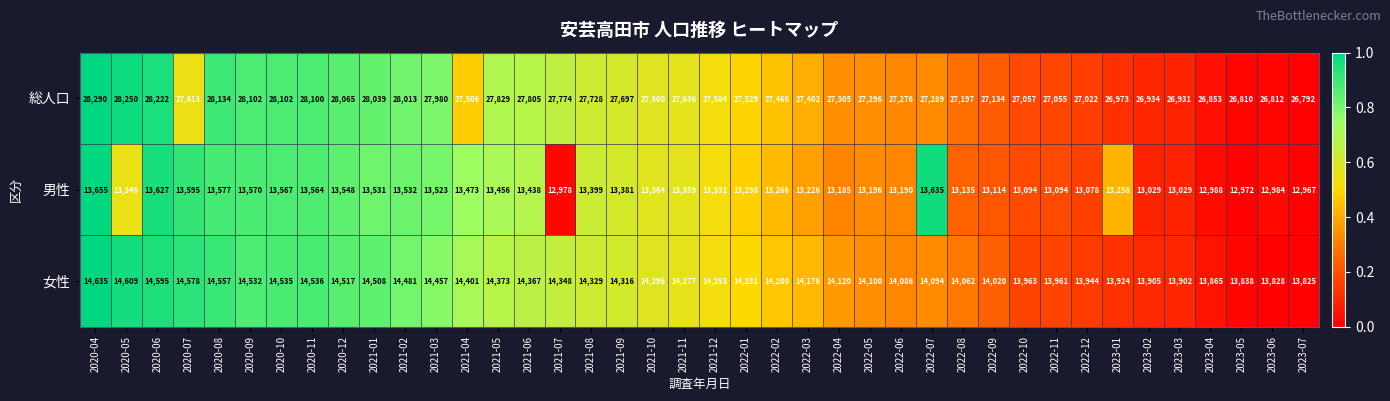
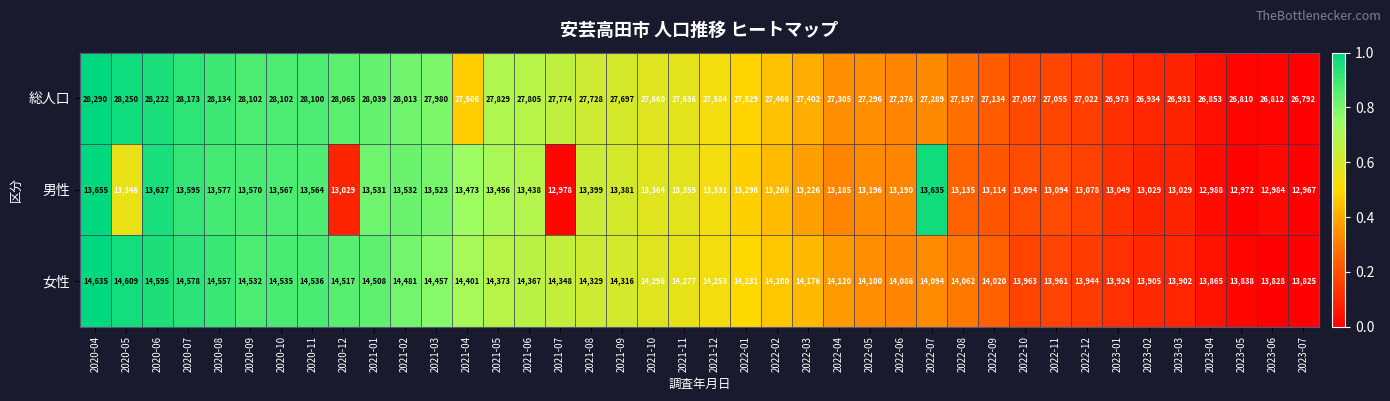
  {
    "総人口": {
      "2020-04": "28,290",
      "2020-05": "28,250",
      "2020-06": "28,222",
-     "2020-07": "27,613",
+     "2020-07": "28,173",
      "2020-08": "28,134",
      "2020-09": "28,102",
      "2020-10": "28,102",
      "2020-11": "28,100",
      "2020-12": "28,065",
      "2021-01": "28,039",
      "2021-02": "28,013",
      "2021-03": "27,980",
      "2021-04": "27,506",
      "2021-05": "27,829",
      "2021-06": "27,805",
      "2021-07": "27,774",
      "2021-08": "27,728",
      "2021-09": "27,697",
      "2021-10": "27,660",
      "2021-11": "27,636",
      "2021-12": "27,584",
      "2022-01": "27,529",
      "2022-02": "27,466",
      "2022-03": "27,402",
      "2022-04": "27,305",
      "2022-05": "27,296",
      "2022-06": "27,276",
      "2022-07": "27,289",
      "2022-08": "27,197",
      "2022-09": "27,134",
      "2022-10": "27,057",
      "2022-11": "27,055",
      "2022-12": "27,022",
      "2023-01": "26,973",
      "2023-02": "26,934",
      "2023-03": "26,931",
      "2023-04": "26,853",
      "2023-05": "26,810",
      "2023-06": "26,812",
      "2023-07": "26,792"
    },
    "男性": {
      "2020-04": "13,655",
      "2020-05": "13,346",
      "2020-06": "13,627",
      "2020-07": "13,595",
      "2020-08": "13,577",
      "2020-09": "13,570",
      "2020-10": "13,567",
      "2020-11": "13,564",
-     "2020-12": "13,548",
+     "2020-12": "13,029",
      "2021-01": "13,531",
      "2021-02": "13,532",
      "2021-03": "13,523",
      "2021-04": "13,473",
      "2021-05": "13,456",
      "2021-06": "13,438",
      "2021-07": "12,978",
      "2021-08": "13,399",
      "2021-09": "13,381",
      "2021-10": "13,364",
      "2021-11": "13,359",
      "2021-12": "13,331",
      "2022-01": "13,298",
      "2022-02": "13,266",
      "2022-03": "13,226",
      "2022-04": "13,185",
      "2022-05": "13,196",
      "2022-06": "13,190",
      "2022-07": "13,635",
      "2022-08": "13,135",
      "2022-09": "13,114",
      "2022-10": "13,094",
      "2022-11": "13,094",
      "2022-12": "13,078",
-     "2023-01": "13,258",
+     "2023-01": "13,049",
      "2023-02": "13,029",
      "2023-03": "13,029",
      "2023-04": "12,988",
      "2023-05": "12,972",
      "2023-06": "12,984",
      "2023-07": "12,967"
    },
    "女性": {
      "2020-04": "14,635",
      "2020-05": "14,609",
      "2020-06": "14,595",
      "2020-07": "14,578",
      "2020-08": "14,557",
      "2020-09": "14,532",
      "2020-10": "14,535",
      "2020-11": "14,536",
      "2020-12": "14,517",
      "2021-01": "14,508",
      "2021-02": "14,481",
      "2021-03": "14,457",
      "2021-04": "14,401",
      "2021-05": "14,373",
      "2021-06": "14,367",
      "2021-07": "14,348",
      "2021-08": "14,329",
      "2021-09": "14,316",
      "2021-10": "14,296",
      "2021-11": "14,277",
      "2021-12": "14,253",
      "2022-01": "14,231",
      "2022-02": "14,200",
      "2022-03": "14,176",
      "2022-04": "14,120",
      "2022-05": "14,100",
      "2022-06": "14,086",
      "2022-07": "14,094",
      "2022-08": "14,062",
      "2022-09": "14,020",
      "2022-10": "13,963",
      "2022-11": "13,961",
      "2022-12": "13,944",
      "2023-01": "13,924",
      "2023-02": "13,905",
      "2023-03": "13,902",
      "2023-04": "13,865",
      "2023-05": "13,838",
      "2023-06": "13,828",
      "2023-07": "13,825"
    }
  }
